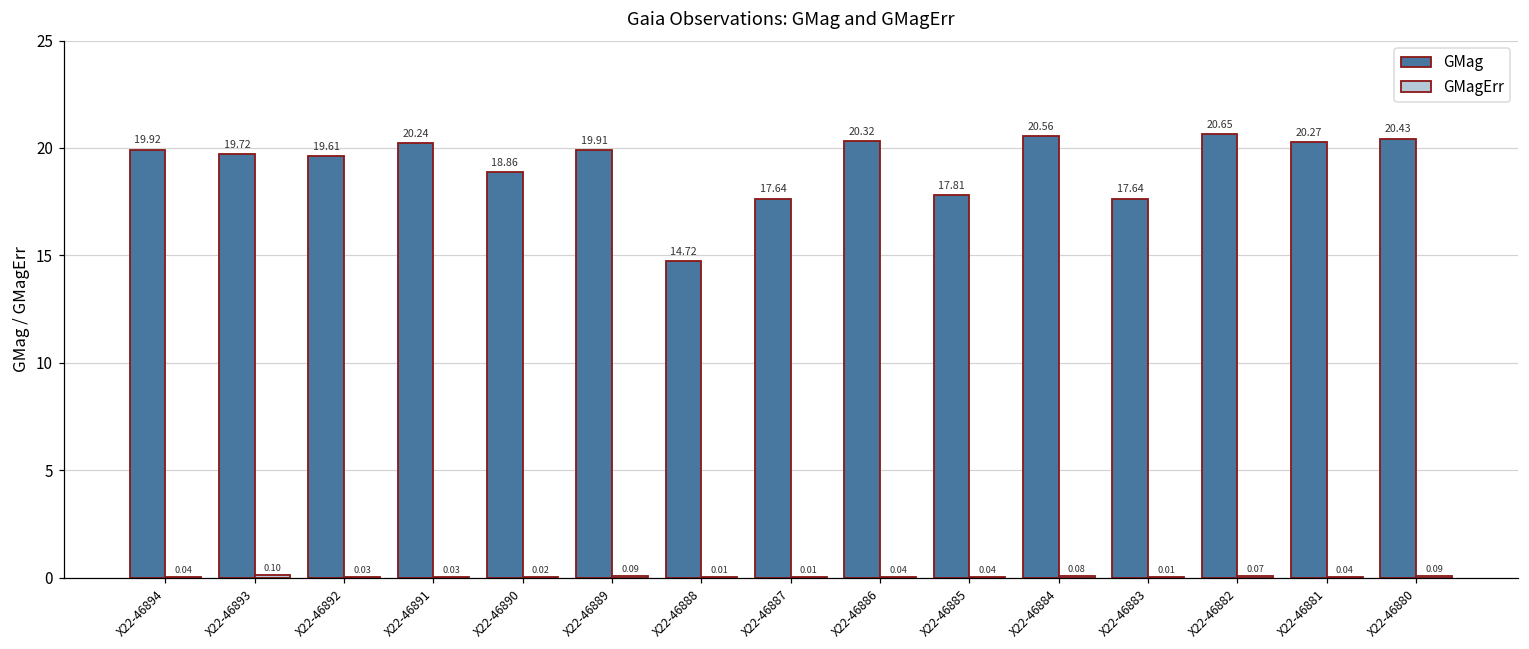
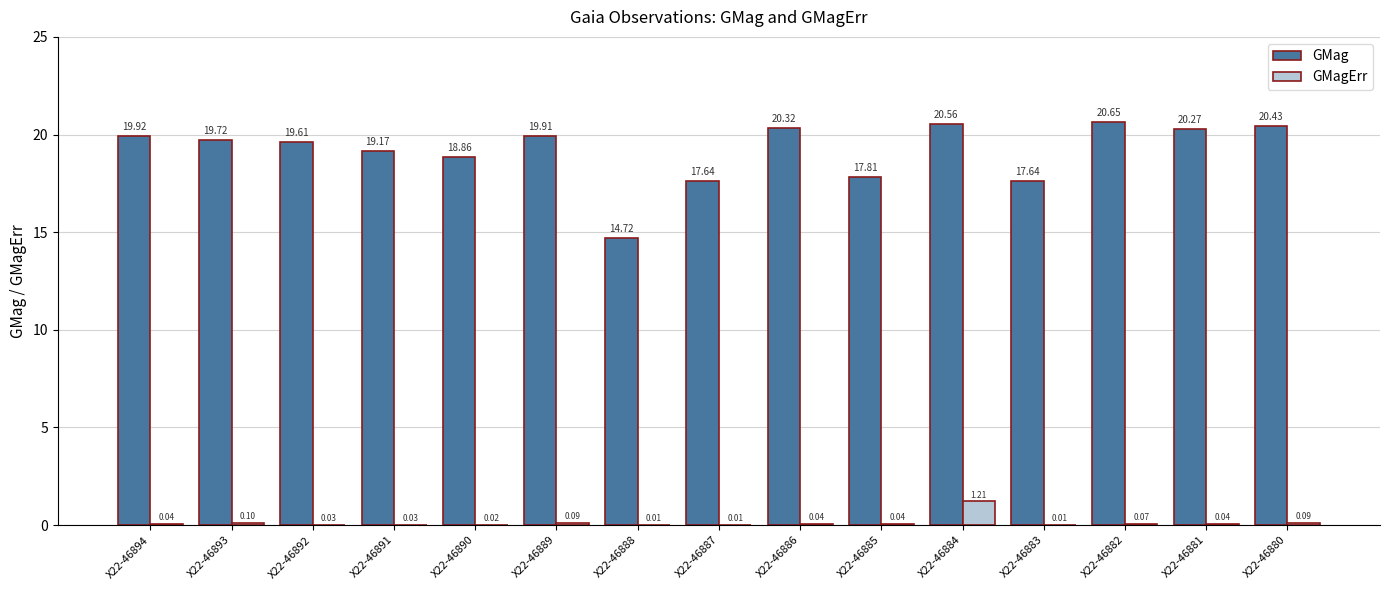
  {
    "GMag": {
      "X22-46894": 19.92,
      "X22-46893": 19.72,
      "X22-46892": 19.61,
-     "X22-46891": 20.24,
+     "X22-46891": 19.17,
      "X22-46890": 18.86,
      "X22-46889": 19.91,
      "X22-46888": 14.72,
      "X22-46887": 17.64,
      "X22-46886": 20.32,
      "X22-46885": 17.81,
      "X22-46884": 20.56,
      "X22-46883": 17.64,
      "X22-46882": 20.65,
      "X22-46881": 20.27,
      "X22-46880": 20.43
    },
    "GMagErr": {
      "X22-46894": 0.04,
      "X22-46893": 0.10,
      "X22-46892": 0.03,
      "X22-46891": 0.03,
      "X22-46890": 0.02,
      "X22-46889": 0.09,
      "X22-46888": 0.01,
      "X22-46887": 0.01,
      "X22-46886": 0.04,
      "X22-46885": 0.04,
-     "X22-46884": 0.08,
+     "X22-46884": 1.21,
      "X22-46883": 0.01,
      "X22-46882": 0.07,
      "X22-46881": 0.04,
      "X22-46880": 0.09
    }
  }
